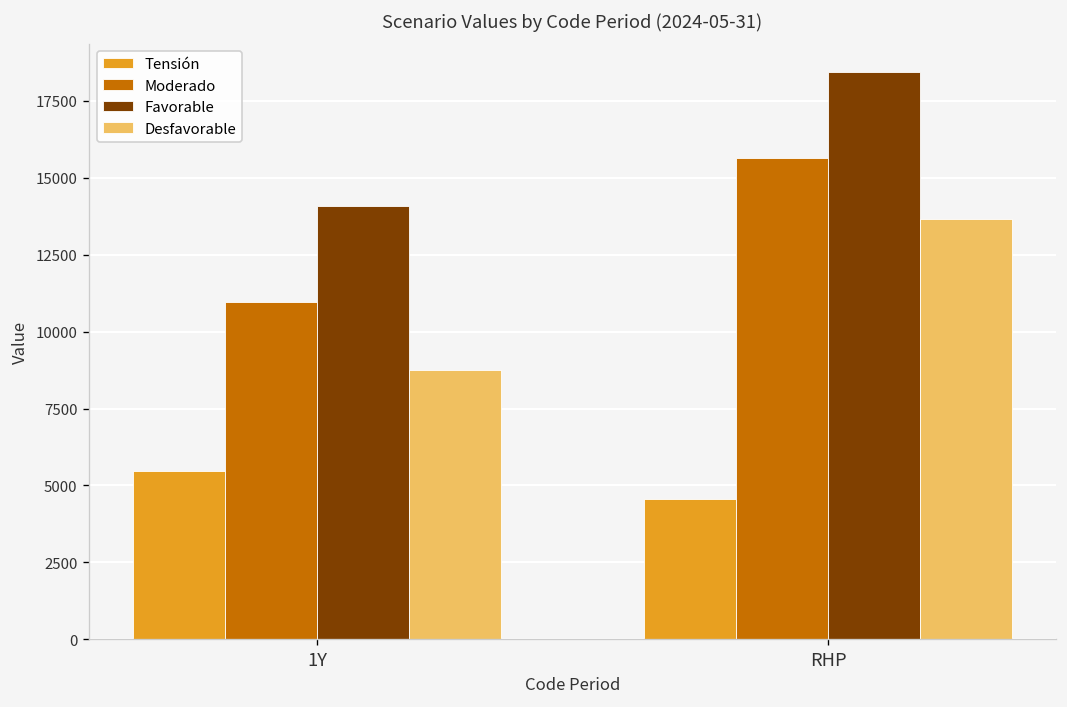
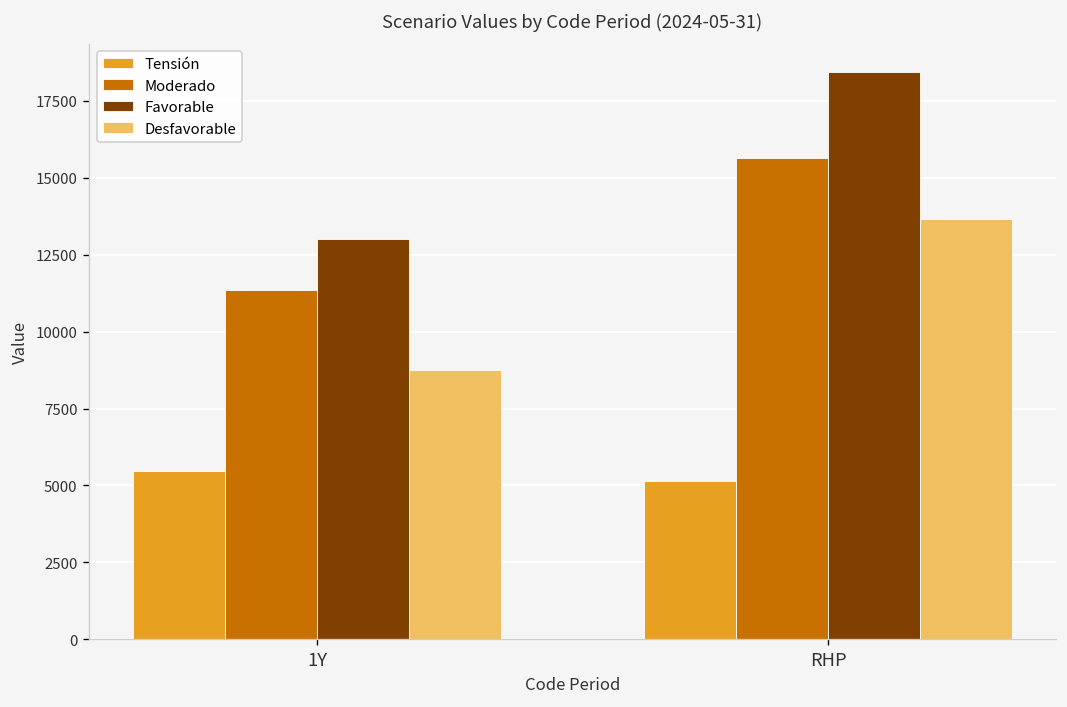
  {
    "Tensión": {
      "1Y": 5500,
-     "RHP": 4600
+     "RHP": 5100
    },
    "Moderado": {
-     "1Y": 11000,
+     "1Y": 11300,
      "RHP": 15700
    },
    "Favorable": {
-     "1Y": 14100,
+     "1Y": 13000,
      "RHP": 18400
    },
    "Desfavorable": {
      "1Y": 8800,
      "RHP": 13600
    }
  }
